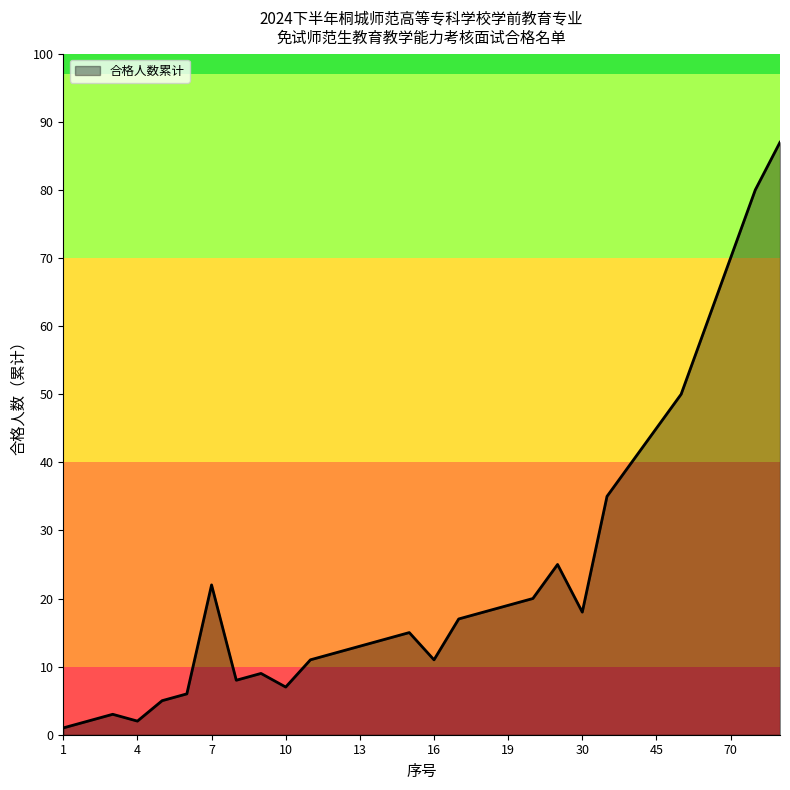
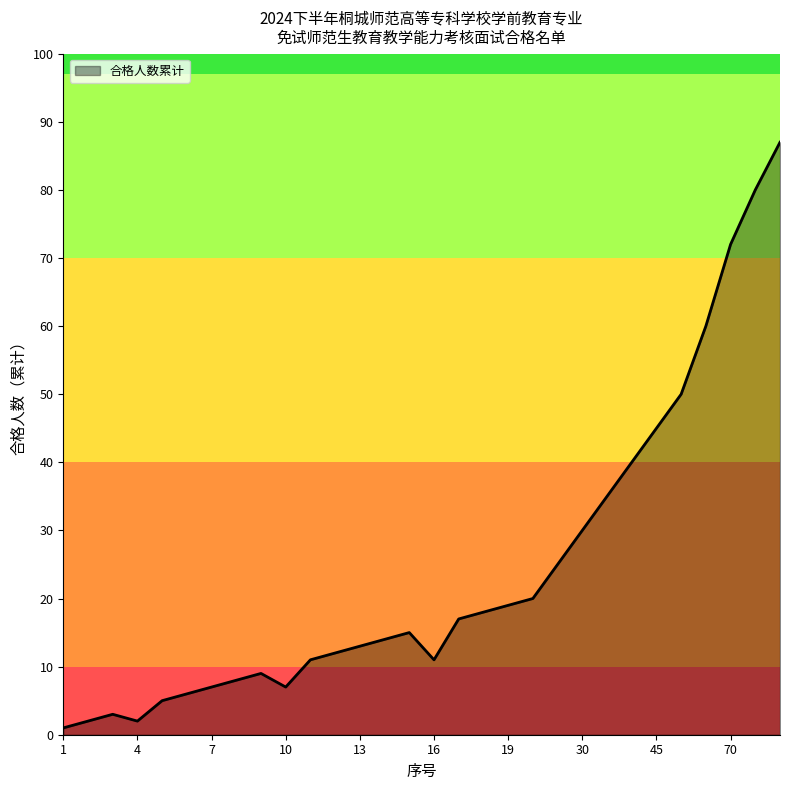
  {
    "1": 1,
    "4": 2,
-   "7": 22,
+   "7": 7,
    "10": 7,
    "13": 13,
    "16": 11,
    "19": 19,
-   "30": 18,
+   "30": 30,
    "45": 45,
-   "70": 70
+   "70": 72
  }
